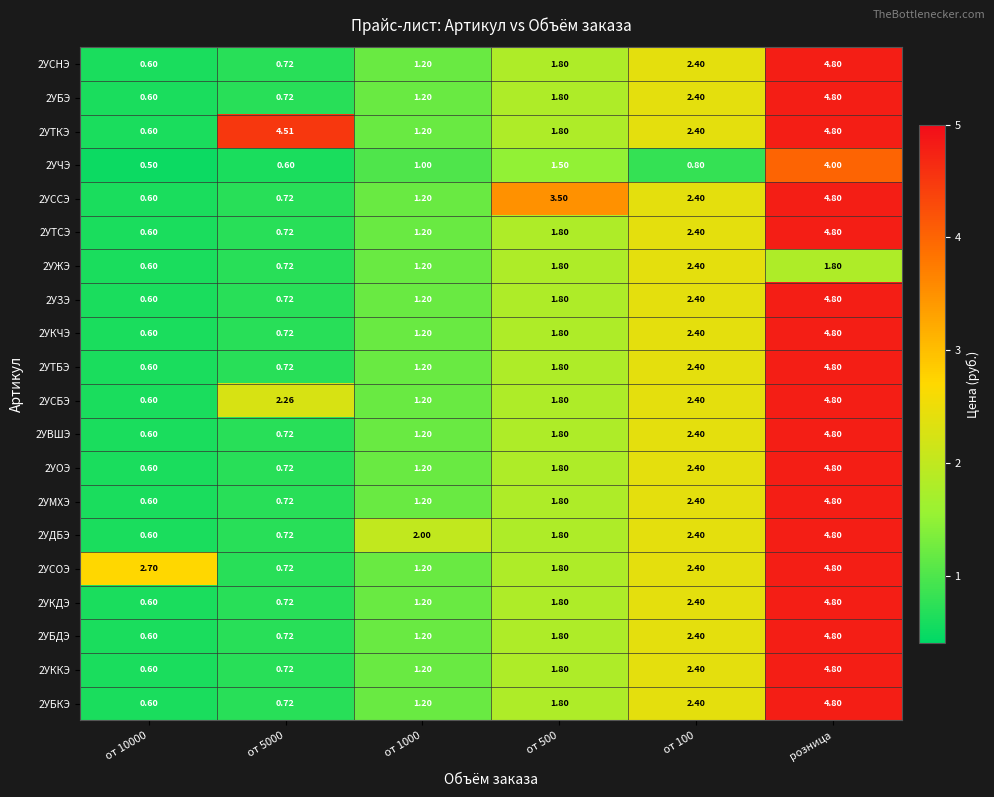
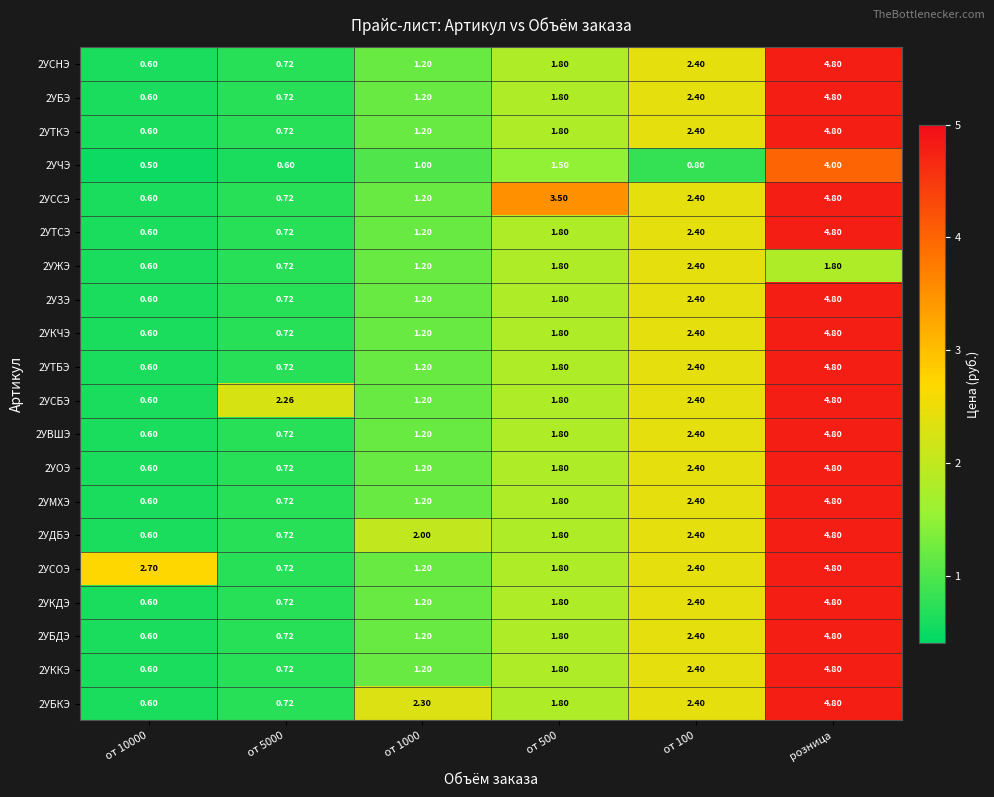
  {
    "2УСНЭ": {
      "от 10000": 0.60,
      "от 5000": 0.72,
      "от 1000": 1.20,
      "от 500": 1.80,
      "от 100": 2.40,
      "розница": 4.80
    },
    "2УБЭ": {
      "от 10000": 0.60,
      "от 5000": 0.72,
      "от 1000": 1.20,
      "от 500": 1.80,
      "от 100": 2.40,
      "розница": 4.80
    },
    "2УТКЭ": {
      "от 10000": 0.60,
-     "от 5000": 4.51,
+     "от 5000": 0.72,
      "от 1000": 1.20,
      "от 500": 1.80,
      "от 100": 2.40,
      "розница": 4.80
    },
    "2УЧЭ": {
      "от 10000": 0.50,
      "от 5000": 0.60,
      "от 1000": 1.00,
      "от 500": 1.50,
      "от 100": 0.80,
      "розница": 4.00
    },
    "2УССЭ": {
      "от 10000": 0.60,
      "от 5000": 0.72,
      "от 1000": 1.20,
      "от 500": 3.50,
      "от 100": 2.40,
      "розница": 4.80
    },
    "2УТСЭ": {
      "от 10000": 0.60,
      "от 5000": 0.72,
      "от 1000": 1.20,
      "от 500": 1.80,
      "от 100": 2.40,
      "розница": 4.80
    },
    "2УЖЭ": {
      "от 10000": 0.60,
      "от 5000": 0.72,
      "от 1000": 1.20,
      "от 500": 1.80,
      "от 100": 2.40,
      "розница": 1.80
    },
    "2УЗЭ": {
      "от 10000": 0.60,
      "от 5000": 0.72,
      "от 1000": 1.20,
      "от 500": 1.80,
      "от 100": 2.40,
      "розница": 4.80
    },
    "2УКЧЭ": {
      "от 10000": 0.60,
      "от 5000": 0.72,
      "от 1000": 1.20,
      "от 500": 1.80,
      "от 100": 2.40,
      "розница": 4.80
    },
    "2УТБЭ": {
      "от 10000": 0.60,
      "от 5000": 0.72,
      "от 1000": 1.20,
      "от 500": 1.80,
      "от 100": 2.40,
      "розница": 4.80
    },
    "2УСБЭ": {
      "от 10000": 0.60,
      "от 5000": 2.26,
      "от 1000": 1.20,
      "от 500": 1.80,
      "от 100": 2.40,
      "розница": 4.80
    },
    "2УВШЭ": {
      "от 10000": 0.60,
      "от 5000": 0.72,
      "от 1000": 1.20,
      "от 500": 1.80,
      "от 100": 2.40,
      "розница": 4.80
    },
    "2УОЭ": {
      "от 10000": 0.60,
      "от 5000": 0.72,
      "от 1000": 1.20,
      "от 500": 1.80,
      "от 100": 2.40,
      "розница": 4.80
    },
    "2УМХЭ": {
      "от 10000": 0.60,
      "от 5000": 0.72,
      "от 1000": 1.20,
      "от 500": 1.80,
      "от 100": 2.40,
      "розница": 4.80
    },
    "2УДБЭ": {
      "от 10000": 0.60,
      "от 5000": 0.72,
      "от 1000": 2.00,
      "от 500": 1.80,
      "от 100": 2.40,
      "розница": 4.80
    },
    "2УСОЭ": {
      "от 10000": 2.70,
      "от 5000": 0.72,
      "от 1000": 1.20,
      "от 500": 1.80,
      "от 100": 2.40,
      "розница": 4.80
    },
    "2УКДЭ": {
      "от 10000": 0.60,
      "от 5000": 0.72,
      "от 1000": 1.20,
      "от 500": 1.80,
      "от 100": 2.40,
      "розница": 4.80
    },
    "2УБДЭ": {
      "от 10000": 0.60,
      "от 5000": 0.72,
      "от 1000": 1.20,
      "от 500": 1.80,
      "от 100": 2.40,
      "розница": 4.80
    },
    "2УККЭ": {
      "от 10000": 0.60,
      "от 5000": 0.72,
      "от 1000": 1.20,
      "от 500": 1.80,
      "от 100": 2.40,
      "розница": 4.80
    },
    "2УБКЭ": {
      "от 10000": 0.60,
      "от 5000": 0.72,
-     "от 1000": 1.20,
+     "от 1000": 2.30,
      "от 500": 1.80,
      "от 100": 2.40,
      "розница": 4.80
    }
  }
